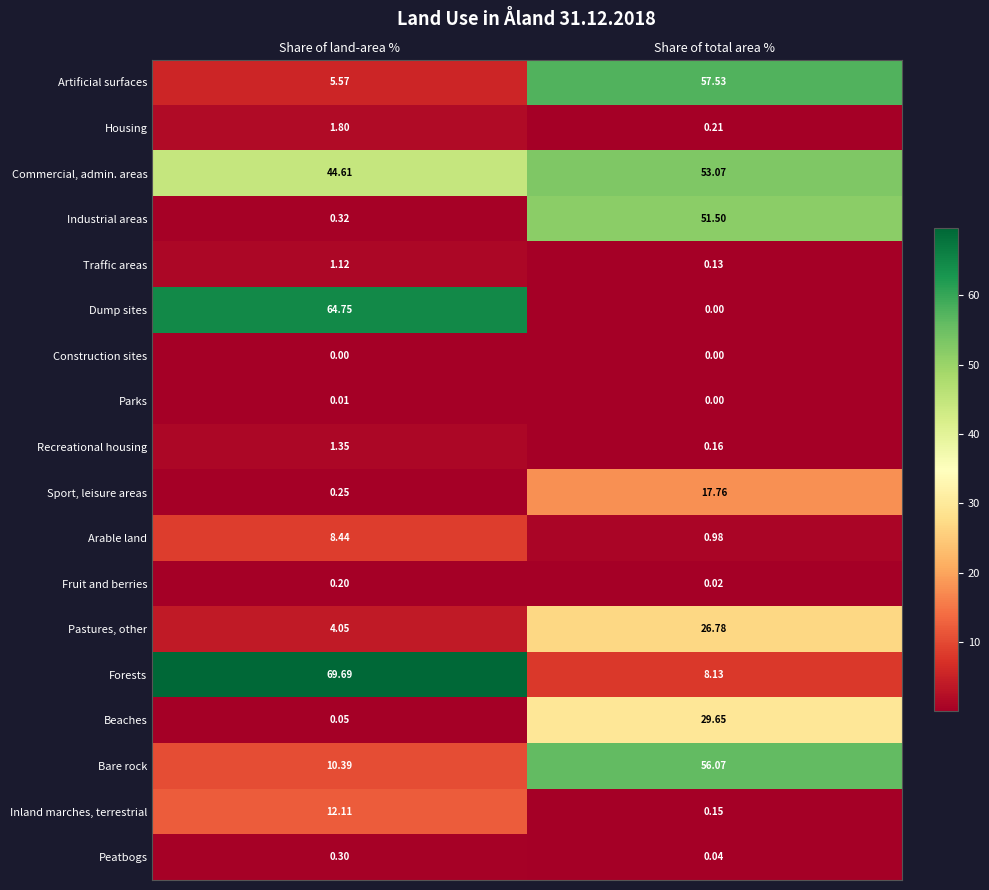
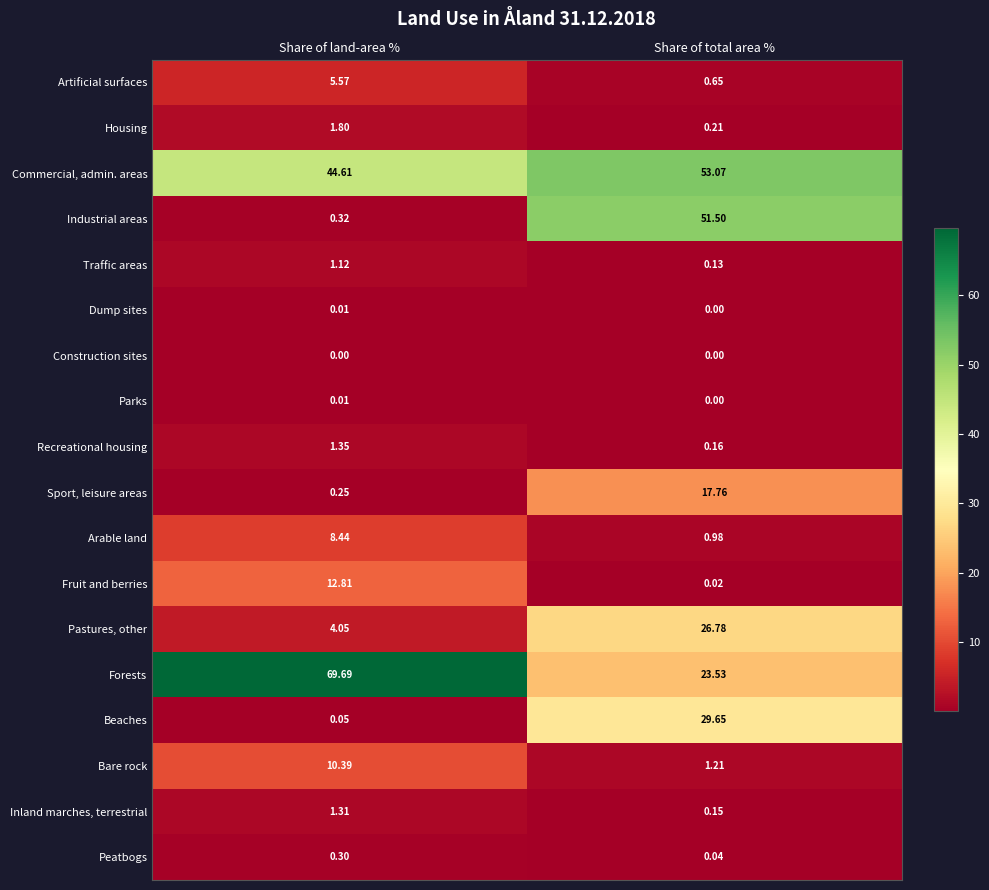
  {
    "Artificial surfaces": {
      "Share of land-area %": 5.57,
-     "Share of total area %": 57.53
+     "Share of total area %": 0.65
    },
    "Housing": {
      "Share of land-area %": 1.80,
      "Share of total area %": 0.21
    },
    "Commercial, admin. areas": {
      "Share of land-area %": 44.61,
      "Share of total area %": 53.07
    },
    "Industrial areas": {
      "Share of land-area %": 0.32,
      "Share of total area %": 51.50
    },
    "Traffic areas": {
      "Share of land-area %": 1.12,
      "Share of total area %": 0.13
    },
    "Dump sites": {
-     "Share of land-area %": 64.75,
+     "Share of land-area %": 0.01,
      "Share of total area %": 0.00
    },
    "Construction sites": {
      "Share of land-area %": 0.00,
      "Share of total area %": 0.00
    },
    "Parks": {
      "Share of land-area %": 0.01,
      "Share of total area %": 0.00
    },
    "Recreational housing": {
      "Share of land-area %": 1.35,
      "Share of total area %": 0.16
    },
    "Sport, leisure areas": {
      "Share of land-area %": 0.25,
      "Share of total area %": 17.76
    },
    "Arable land": {
      "Share of land-area %": 8.44,
      "Share of total area %": 0.98
    },
    "Fruit and berries": {
-     "Share of land-area %": 0.20,
+     "Share of land-area %": 12.81,
      "Share of total area %": 0.02
    },
    "Pastures, other": {
      "Share of land-area %": 4.05,
      "Share of total area %": 26.78
    },
    "Forests": {
      "Share of land-area %": 69.69,
-     "Share of total area %": 8.13
+     "Share of total area %": 23.53
    },
    "Beaches": {
      "Share of land-area %": 0.05,
      "Share of total area %": 29.65
    },
    "Bare rock": {
      "Share of land-area %": 10.39,
-     "Share of total area %": 56.07
+     "Share of total area %": 1.21
    },
    "Inland marches, terrestrial": {
-     "Share of land-area %": 12.11,
+     "Share of land-area %": 1.31,
      "Share of total area %": 0.15
    },
    "Peatbogs": {
      "Share of land-area %": 0.30,
      "Share of total area %": 0.04
    }
  }
